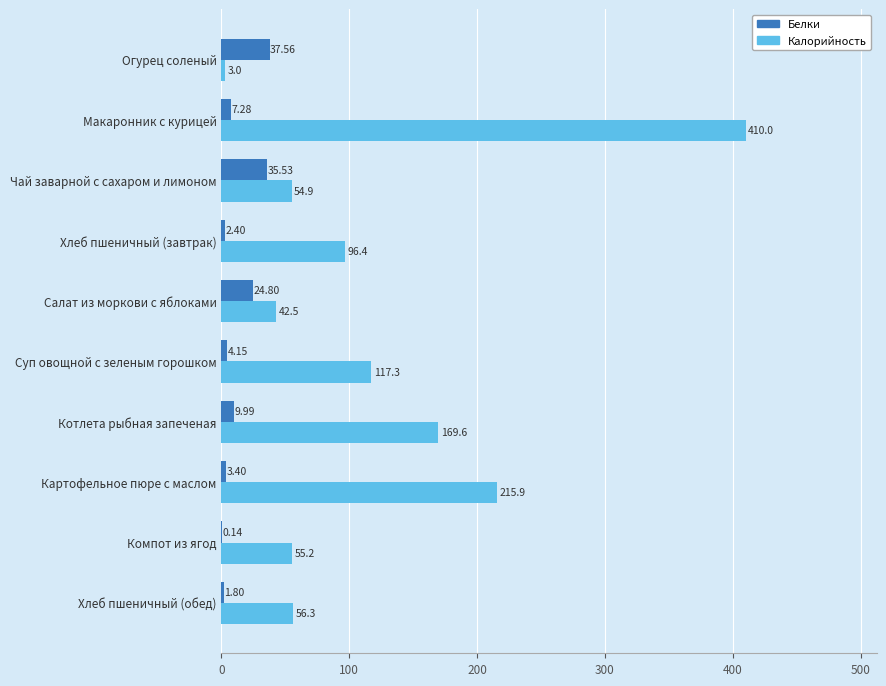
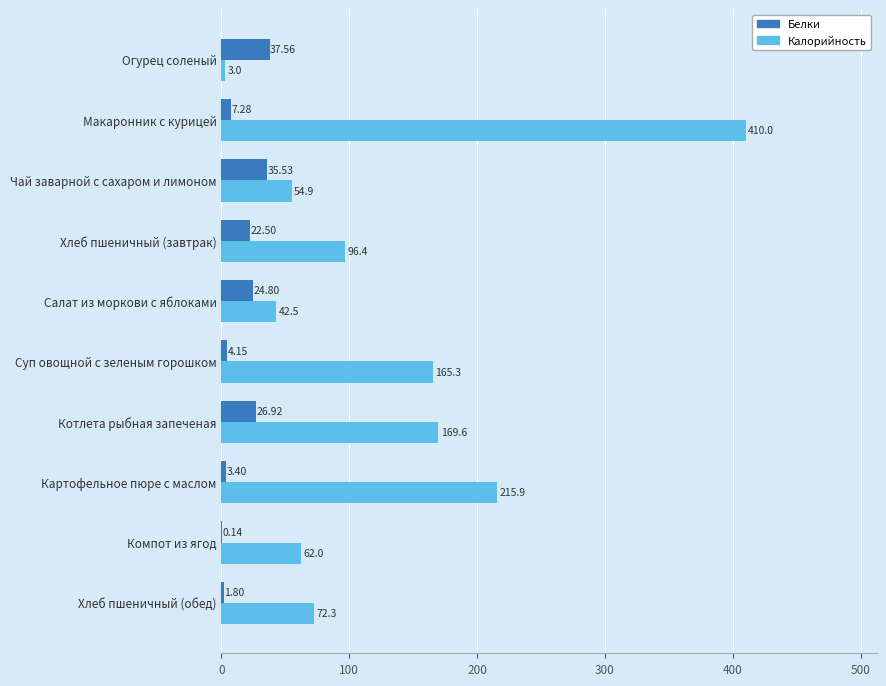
  {
    "Калорийность": {
      "Огурец соленый": 3.0,
      "Макаронник с курицей": 410.0,
      "Чай заварной с сахаром и лимоном": 54.9,
      "Хлеб пшеничный (завтрак)": 96.4,
      "Салат из моркови с яблоками": 42.5,
-     "Суп овощной с зеленым горошком": 117.3,
+     "Суп овощной с зеленым горошком": 165.3,
      "Котлета рыбная запеченая": 169.6,
      "Картофельное пюре с маслом": 215.9,
-     "Компот из ягод": 55.2,
-     "Хлеб пшеничный (обед)": 56.3
+     "Компот из ягод": 62.0,
+     "Хлеб пшеничный (обед)": 72.3
    },
    "Белки": {
      "Огурец соленый": 37.56,
      "Макаронник с курицей": 7.28,
      "Чай заварной с сахаром и лимоном": 35.53,
-     "Хлеб пшеничный (завтрак)": 2.40,
+     "Хлеб пшеничный (завтрак)": 22.50,
      "Салат из моркови с яблоками": 24.80,
      "Суп овощной с зеленым горошком": 4.15,
-     "Котлета рыбная запеченая": 9.99,
+     "Котлета рыбная запеченая": 26.92,
      "Картофельное пюре с маслом": 3.40,
      "Компот из ягод": 0.14,
      "Хлеб пшеничный (обед)": 1.80
    }
  }
